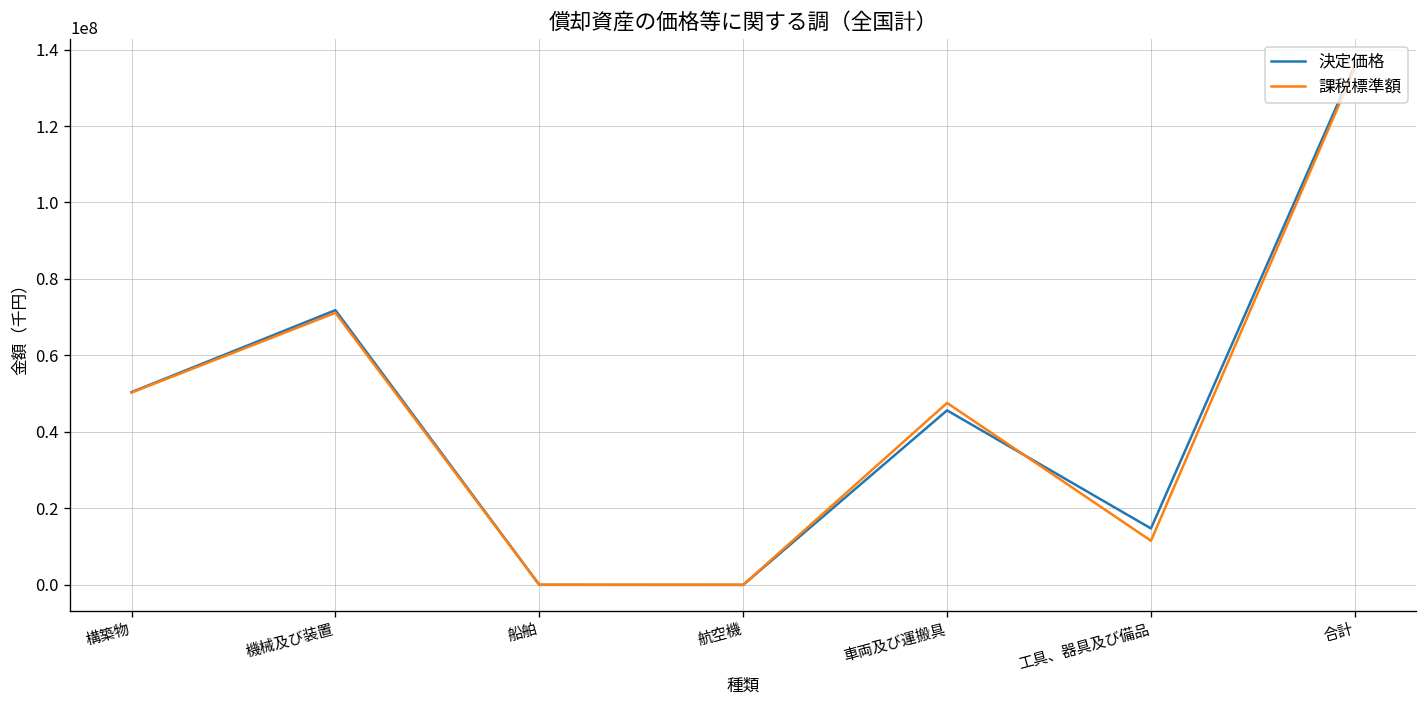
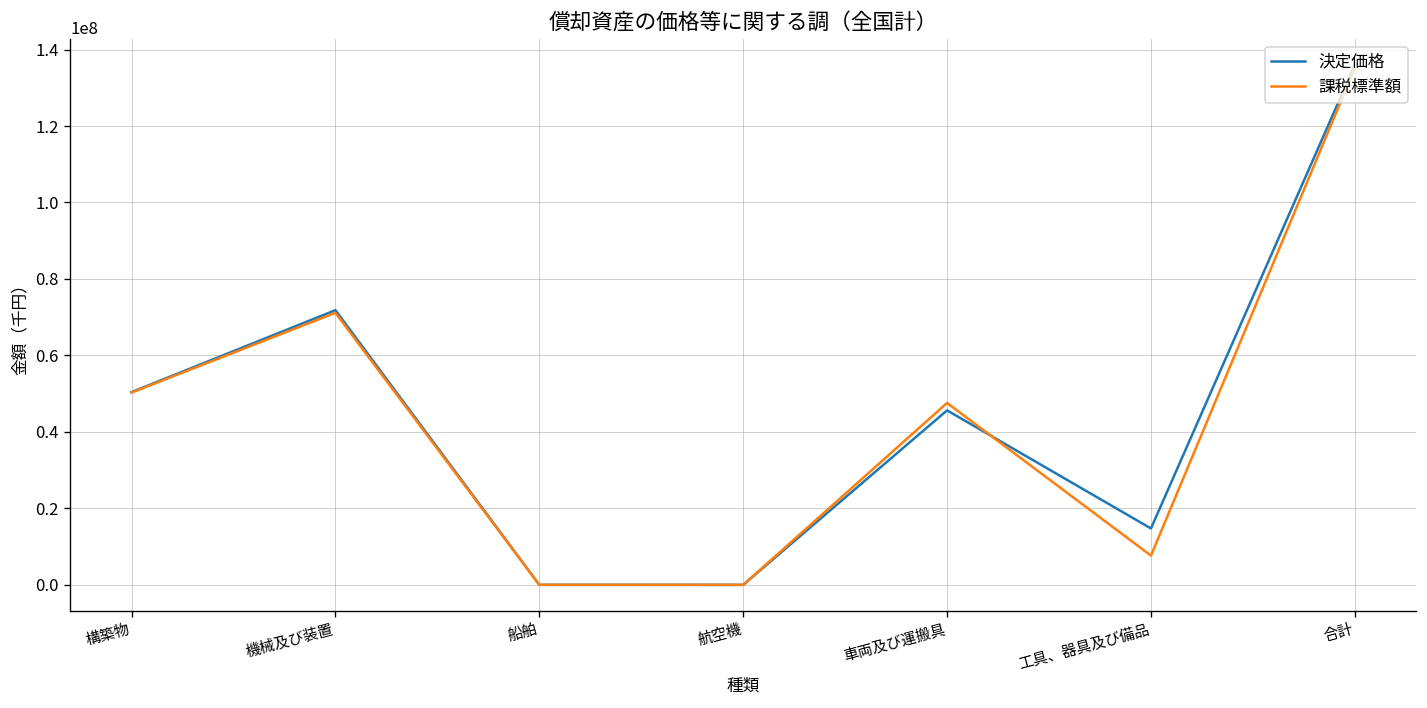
  {
    "決定価格": {
      "車両及び運搬具": 46000000,
      "工具、器具及び備品": 15000000
    },
    "課税標準額": {
      "車両及び運搬具": 48000000,
-     "工具、器具及び備品": 12000000
+     "工具、器具及び備品": 8000000
    }
  }
